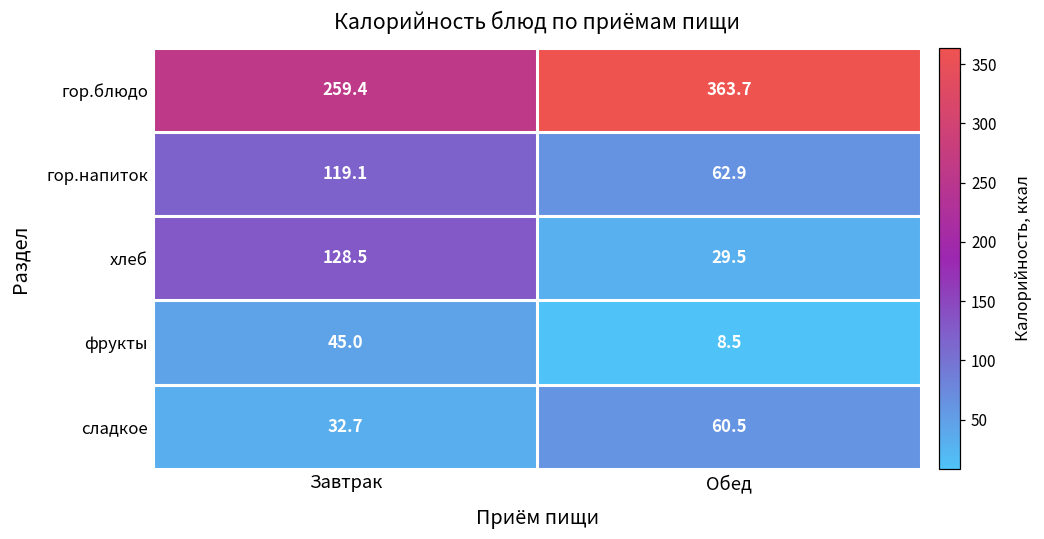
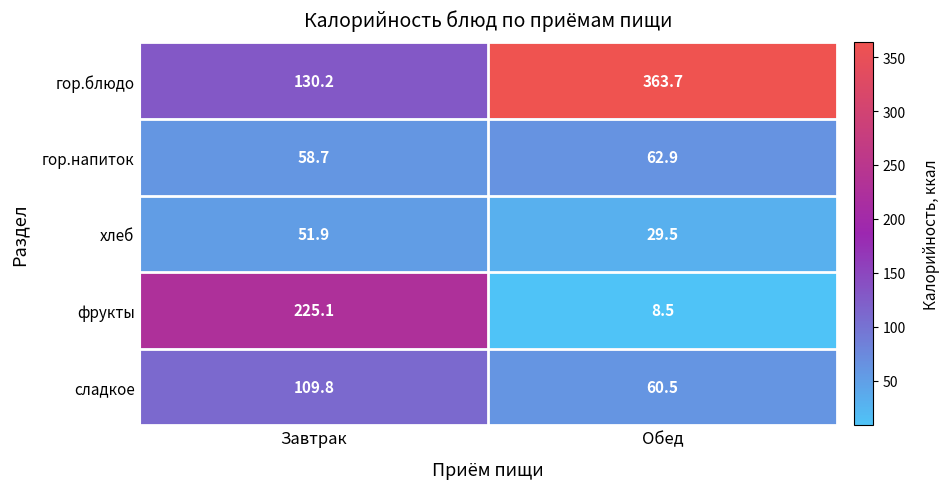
  {
    "гор.блюдо": {
-     "Завтрак": 259.4,
+     "Завтрак": 130.2,
      "Обед": 363.7
    },
    "гор.напиток": {
-     "Завтрак": 119.1,
+     "Завтрак": 58.7,
      "Обед": 62.9
    },
    "хлеб": {
-     "Завтрак": 128.5,
+     "Завтрак": 51.9,
      "Обед": 29.5
    },
    "фрукты": {
-     "Завтрак": 45.0,
+     "Завтрак": 225.1,
      "Обед": 8.5
    },
    "сладкое": {
-     "Завтрак": 32.7,
+     "Завтрак": 109.8,
      "Обед": 60.5
    }
  }
